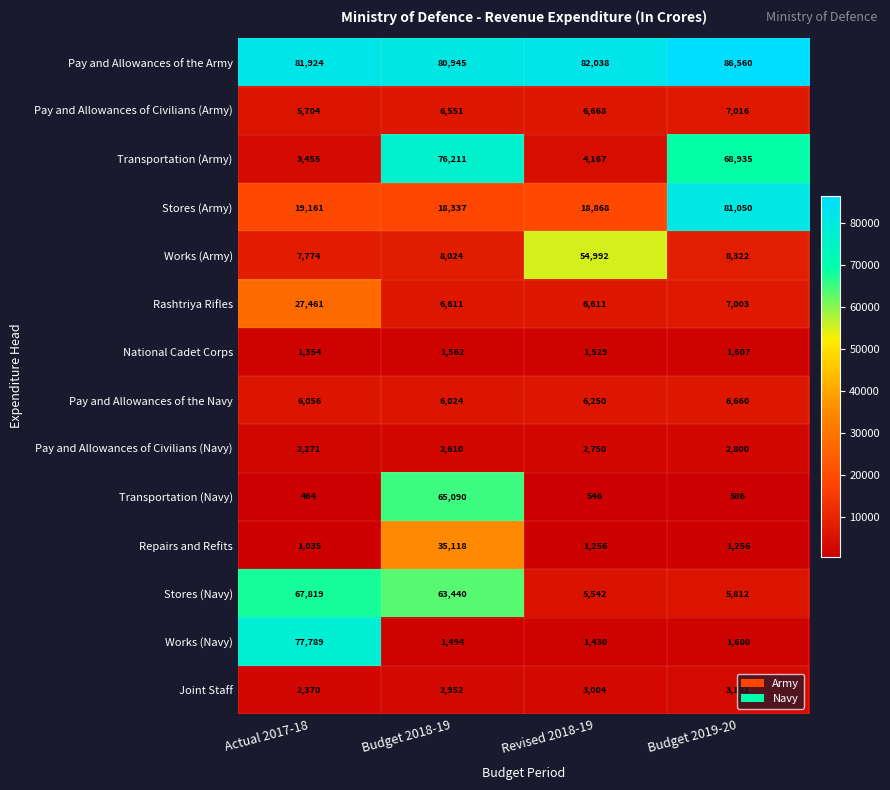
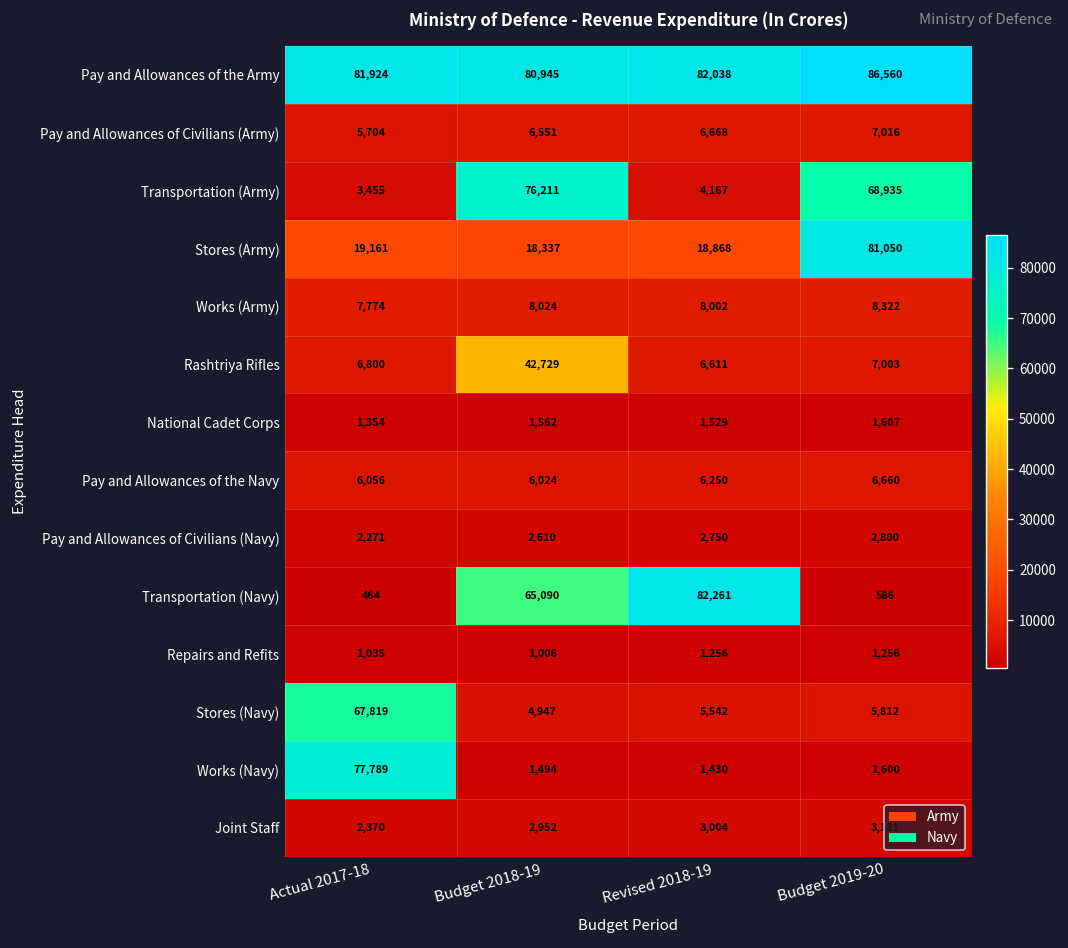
  {
    "Pay and Allowances of the Army": {
      "Actual 2017-18": "81,924",
      "Budget 2018-19": "80,945",
      "Revised 2018-19": "82,038",
      "Budget 2019-20": "86,560"
    },
    "Pay and Allowances of Civilians (Army)": {
      "Actual 2017-18": "5,704",
      "Budget 2018-19": "6,551",
      "Revised 2018-19": "6,668",
      "Budget 2019-20": "7,016"
    },
    "Transportation (Army)": {
      "Actual 2017-18": "3,455",
      "Budget 2018-19": "76,211",
      "Revised 2018-19": "4,167",
      "Budget 2019-20": "68,935"
    },
    "Stores (Army)": {
      "Actual 2017-18": "19,161",
      "Budget 2018-19": "18,337",
      "Revised 2018-19": "18,868",
      "Budget 2019-20": "81,050"
    },
    "Works (Army)": {
      "Actual 2017-18": "7,774",
      "Budget 2018-19": "8,024",
-     "Revised 2018-19": "54,992",
+     "Revised 2018-19": "8,002",
      "Budget 2019-20": "8,322"
    },
    "Rashtriya Rifles": {
-     "Actual 2017-18": "27,461",
-     "Budget 2018-19": "6,611",
+     "Actual 2017-18": "6,800",
+     "Budget 2018-19": "42,729",
      "Revised 2018-19": "6,611",
      "Budget 2019-20": "7,003"
    },
    "National Cadet Corps": {
      "Actual 2017-18": "1,354",
      "Budget 2018-19": "1,562",
      "Revised 2018-19": "1,529",
      "Budget 2019-20": "1,607"
    },
    "Pay and Allowances of the Navy": {
      "Actual 2017-18": "6,056",
      "Budget 2018-19": "6,024",
      "Revised 2018-19": "6,250",
      "Budget 2019-20": "6,660"
    },
    "Pay and Allowances of Civilians (Navy)": {
      "Actual 2017-18": "2,271",
      "Budget 2018-19": "2,610",
      "Revised 2018-19": "2,750",
      "Budget 2019-20": "2,800"
    },
    "Transportation (Navy)": {
      "Actual 2017-18": "464",
      "Budget 2018-19": "65,090",
-     "Revised 2018-19": "546",
+     "Revised 2018-19": "82,261",
      "Budget 2019-20": "586"
    },
    "Repairs and Refits": {
      "Actual 2017-18": "1,035",
-     "Budget 2018-19": "35,118",
+     "Budget 2018-19": "1,006",
      "Revised 2018-19": "1,256",
      "Budget 2019-20": "1,256"
    },
    "Stores (Navy)": {
      "Actual 2017-18": "67,819",
-     "Budget 2018-19": "63,440",
+     "Budget 2018-19": "4,947",
      "Revised 2018-19": "5,542",
      "Budget 2019-20": "5,812"
    },
    "Works (Navy)": {
      "Actual 2017-18": "77,789",
      "Budget 2018-19": "1,494",
      "Revised 2018-19": "1,430",
      "Budget 2019-20": "1,600"
    },
    "Joint Staff": {
      "Actual 2017-18": "2,370",
      "Budget 2018-19": "2,952",
      "Revised 2018-19": "3,004"
    }
  }
